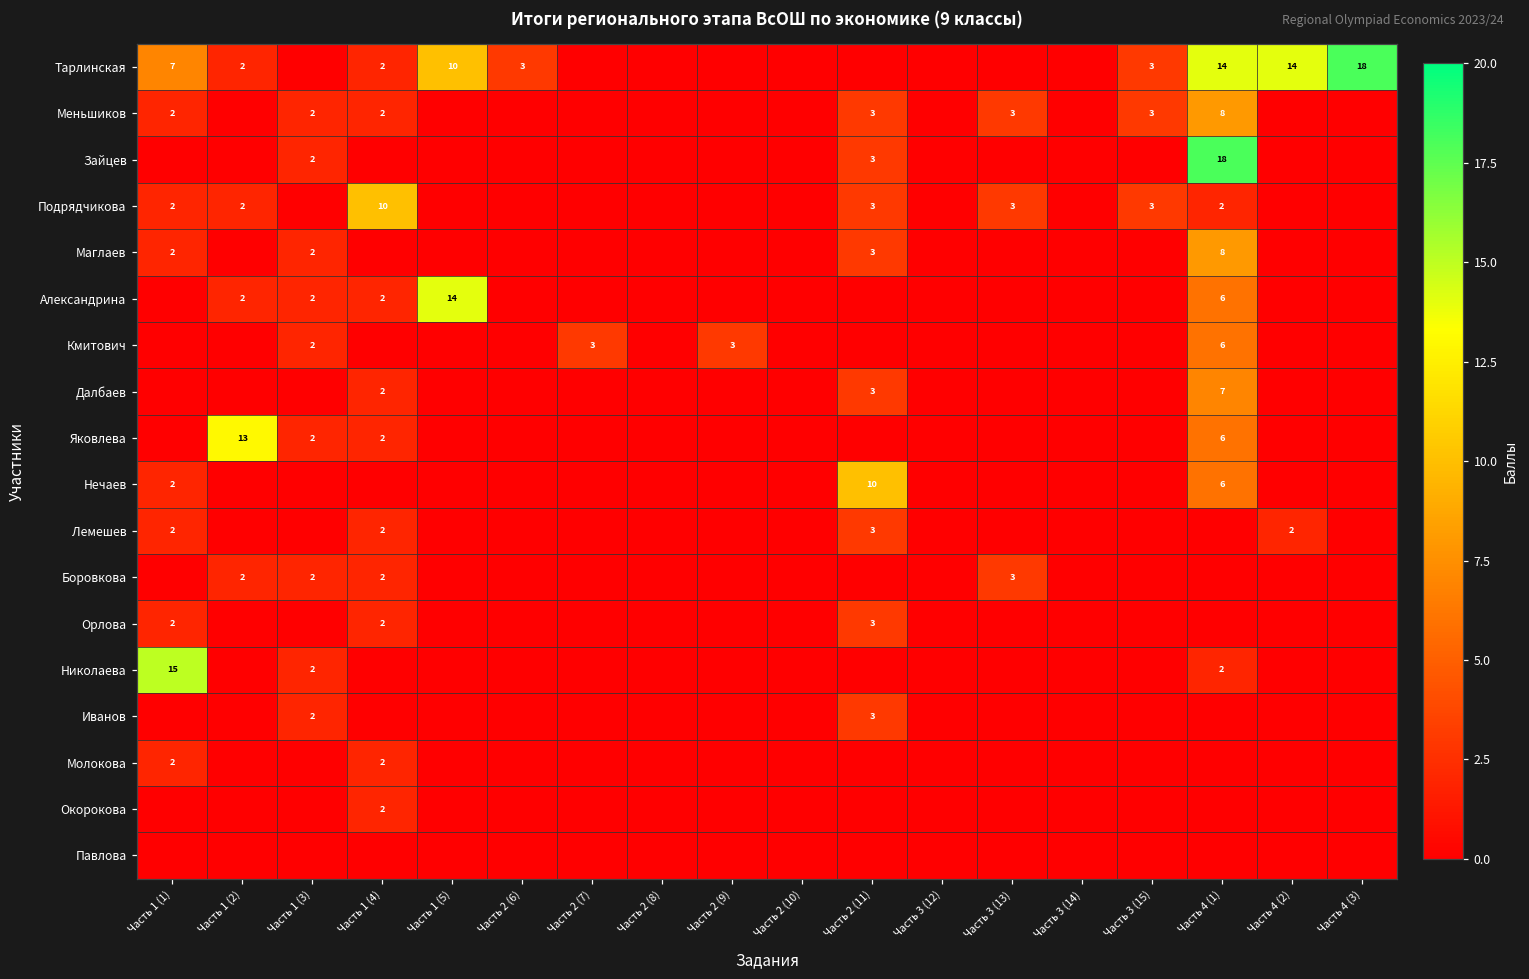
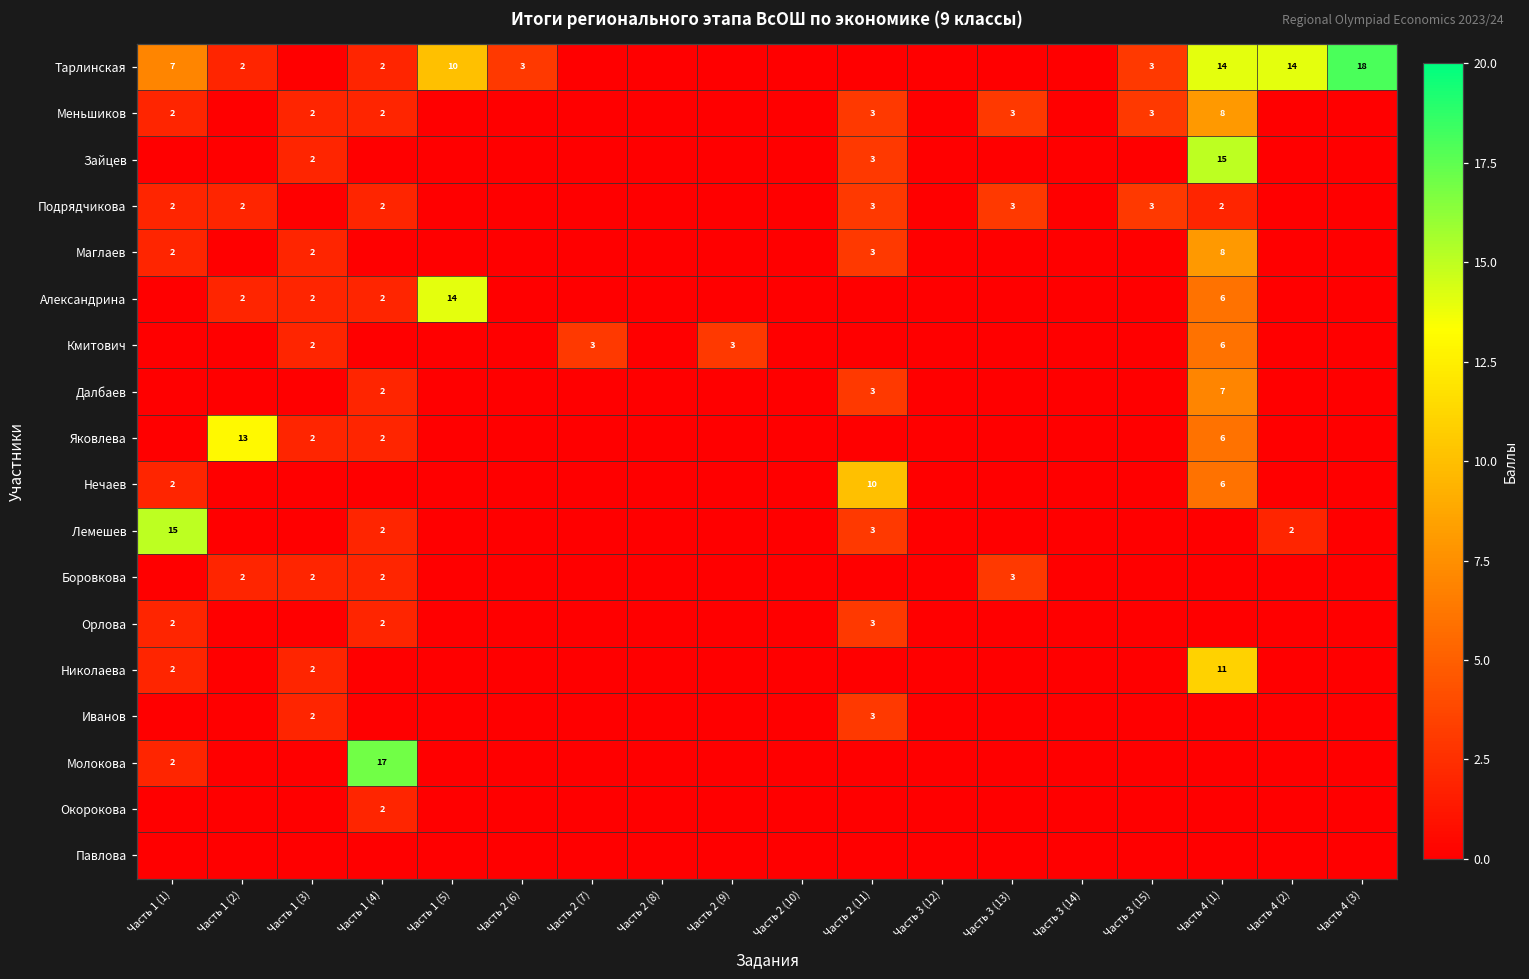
  {
    "Тарлинская": {
      "Часть 1 (1)": 7,
      "Часть 1 (2)": 2,
      "Часть 1 (4)": 2,
      "Часть 1 (5)": 10,
      "Часть 2 (6)": 3,
      "Часть 3 (15)": 3,
      "Часть 4 (1)": 14,
      "Часть 4 (2)": 14,
      "Часть 4 (3)": 18
    },
    "Меньшиков": {
      "Часть 1 (1)": 2,
      "Часть 1 (3)": 2,
      "Часть 1 (4)": 2,
      "Часть 2 (11)": 3,
      "Часть 3 (13)": 3,
      "Часть 3 (15)": 3,
      "Часть 4 (1)": 8
    },
    "Зайцев": {
      "Часть 1 (3)": 2,
      "Часть 2 (11)": 3,
-     "Часть 4 (1)": 18
+     "Часть 4 (1)": 15
    },
    "Подрядчикова": {
      "Часть 1 (1)": 2,
      "Часть 1 (2)": 2,
-     "Часть 1 (4)": 10,
+     "Часть 1 (4)": 2,
      "Часть 2 (11)": 3,
      "Часть 3 (13)": 3,
      "Часть 3 (15)": 3,
      "Часть 4 (1)": 2
    },
    "Маглаев": {
      "Часть 1 (1)": 2,
      "Часть 1 (3)": 2,
      "Часть 2 (11)": 3,
      "Часть 4 (1)": 8
    },
    "Александрина": {
      "Часть 1 (2)": 2,
      "Часть 1 (3)": 2,
      "Часть 1 (4)": 2,
      "Часть 1 (5)": 14,
      "Часть 4 (1)": 6
    },
    "Кмитович": {
      "Часть 1 (3)": 2,
      "Часть 2 (7)": 3,
      "Часть 2 (9)": 3,
      "Часть 4 (1)": 6
    },
    "Далбаев": {
      "Часть 1 (4)": 2,
      "Часть 2 (11)": 3,
      "Часть 4 (1)": 7
    },
    "Яковлева": {
      "Часть 1 (2)": 13,
      "Часть 1 (3)": 2,
      "Часть 1 (4)": 2,
      "Часть 4 (1)": 6
    },
    "Нечаев": {
      "Часть 1 (1)": 2,
      "Часть 2 (11)": 10,
      "Часть 4 (1)": 6
    },
    "Лемешев": {
-     "Часть 1 (1)": 2,
+     "Часть 1 (1)": 15,
      "Часть 1 (4)": 2,
      "Часть 2 (11)": 3,
      "Часть 4 (2)": 2
    },
    "Боровкова": {
      "Часть 1 (2)": 2,
      "Часть 1 (3)": 2,
      "Часть 1 (4)": 2,
      "Часть 3 (13)": 3
    },
    "Орлова": {
      "Часть 1 (1)": 2,
      "Часть 1 (4)": 2,
      "Часть 2 (11)": 3
    },
    "Николаева": {
-     "Часть 1 (1)": 15,
+     "Часть 1 (1)": 2,
      "Часть 1 (3)": 2,
-     "Часть 4 (1)": 2
+     "Часть 4 (1)": 11
    },
    "Иванов": {
      "Часть 1 (3)": 2,
      "Часть 2 (11)": 3
    },
    "Молокова": {
      "Часть 1 (1)": 2,
-     "Часть 1 (4)": 2
+     "Часть 1 (4)": 17
    },
    "Окорокова": {
      "Часть 1 (4)": 2
    }
  }
